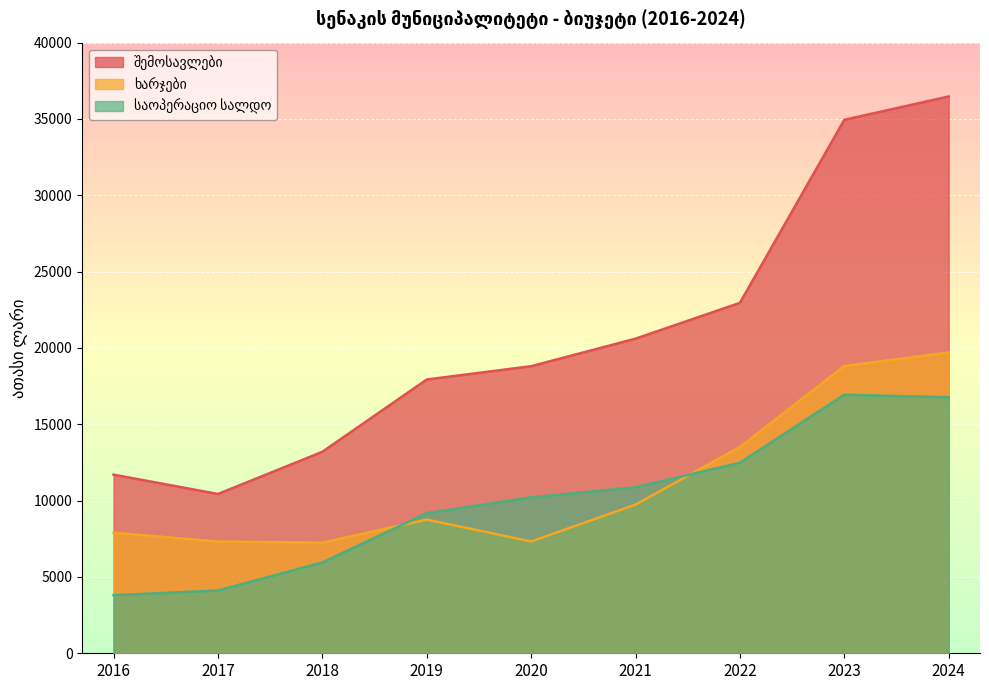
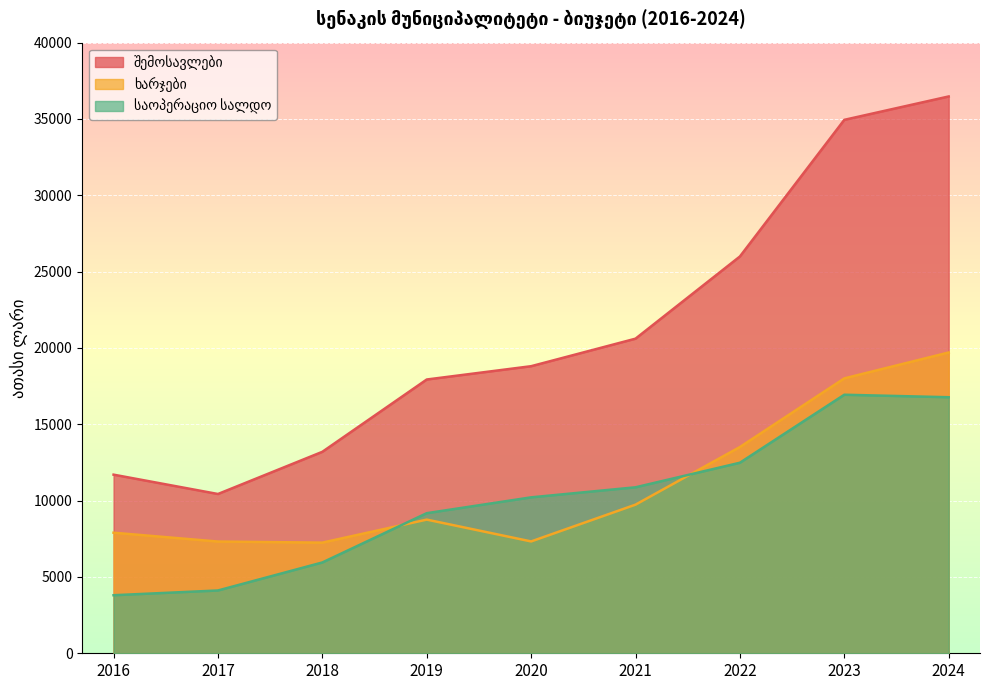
  {
    "შემოსავლები": {
      "2016": 11700,
      "2017": 10400,
      "2018": 13200,
      "2019": 17900,
      "2020": 18800,
      "2021": 20600,
-     "2022": 23000,
+     "2022": 26000,
      "2023": 34900,
      "2024": 36500
    },
    "ხარჯები": {
      "2016": 7900,
      "2017": 7300,
      "2018": 7200,
      "2019": 8800,
      "2020": 7300,
      "2021": 9700,
      "2022": 13500,
-     "2023": 18800,
+     "2023": 18000,
      "2024": 19700
    },
    "საოპერაციო სალდო": {
      "2016": 3800,
      "2017": 4100,
      "2018": 5900,
      "2019": 9200,
      "2020": 10200,
      "2021": 10900,
      "2022": 12500,
      "2023": 16900,
      "2024": 16800
    }
  }
